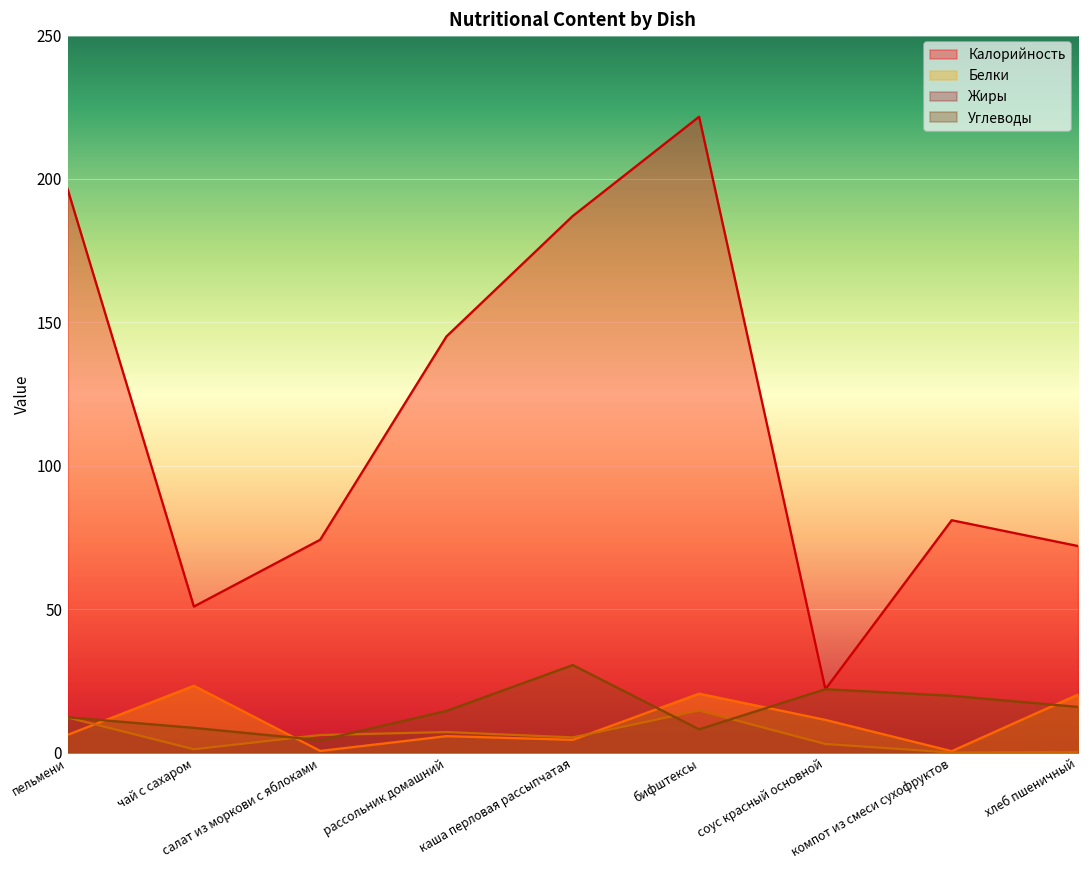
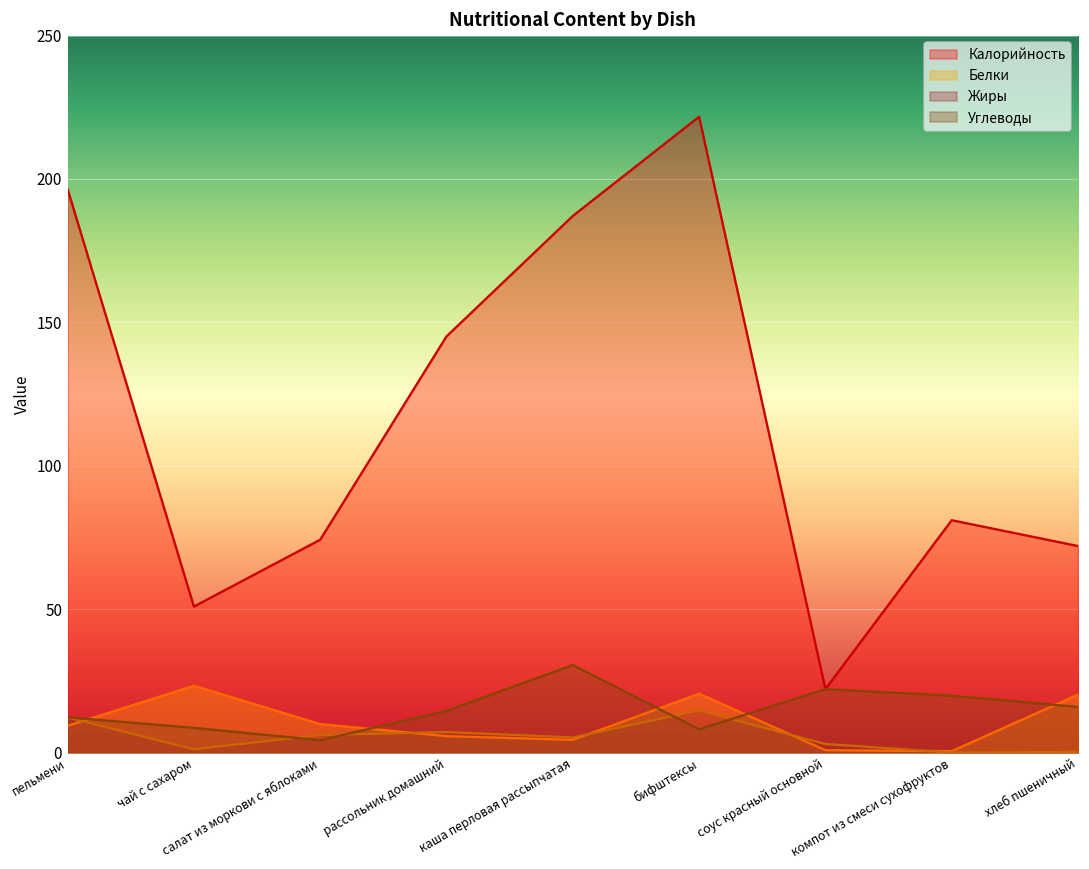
  {
    "Белки": {
-     "пельмени": 6,
+     "пельмени": 9,
      "чай с сахаром": 23,
-     "салат из моркови с яблоками": 1,
+     "салат из моркови с яблоками": 10,
      "рассольник домашний": 6,
      "бифштексы": 21,
-     "соус красный основной": 11,
+     "соус красный основной": 1,
      "хлеб пшеничный": 20
    }
  }
